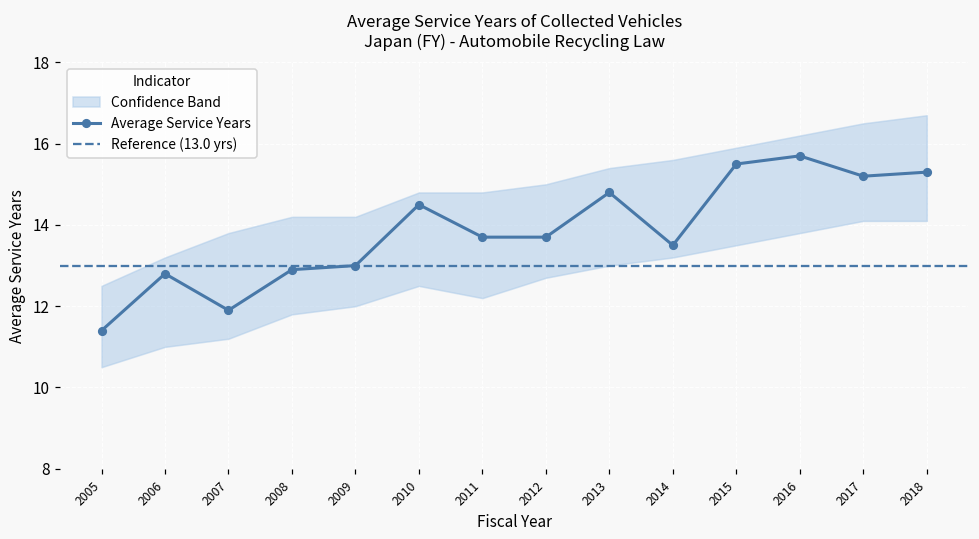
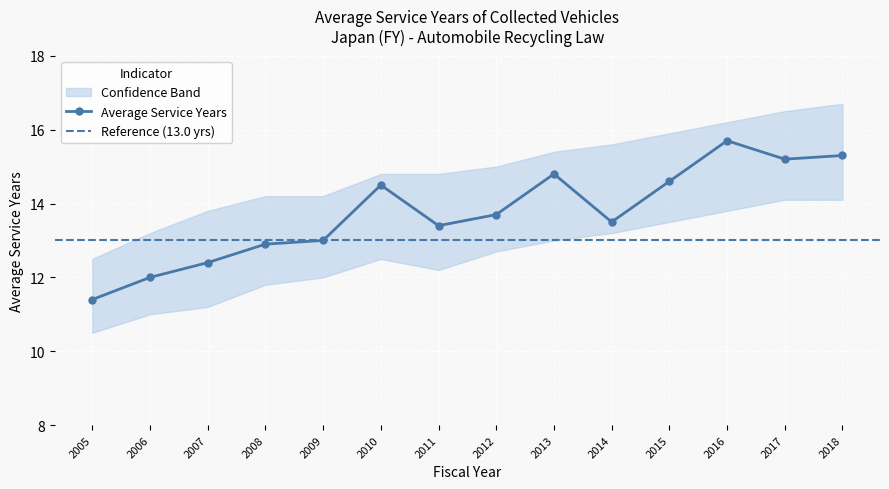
  {
    "Average Service Years": {
      "2005": 11.4,
-     "2006": 12.8,
-     "2007": 11.9,
+     "2006": 12.0,
+     "2007": 12.4,
      "2008": 12.9,
      "2009": 13.0,
      "2010": 14.5,
-     "2011": 13.7,
+     "2011": 13.4,
      "2012": 13.7,
      "2013": 14.8,
      "2014": 13.5,
-     "2015": 15.5,
+     "2015": 14.6,
      "2016": 15.7,
      "2017": 15.2,
      "2018": 15.3
    }
  }
